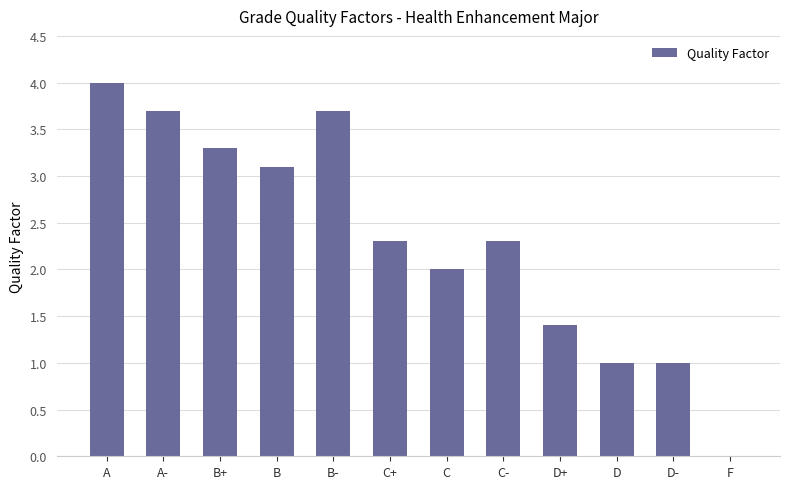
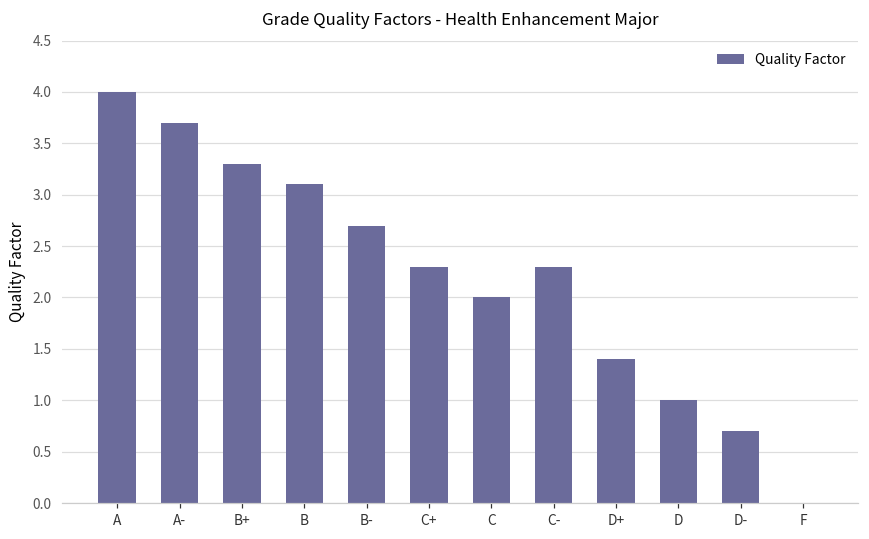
  {
    "A": 4.0,
    "A-": 3.7,
    "B+": 3.3,
    "B": 3.1,
-   "B-": 3.7,
+   "B-": 2.7,
    "C+": 2.3,
    "C": 2.0,
    "C-": 2.3,
    "D+": 1.4,
    "D": 1.0,
-   "D-": 1.0,
+   "D-": 0.7,
    "F": 0.0
  }
